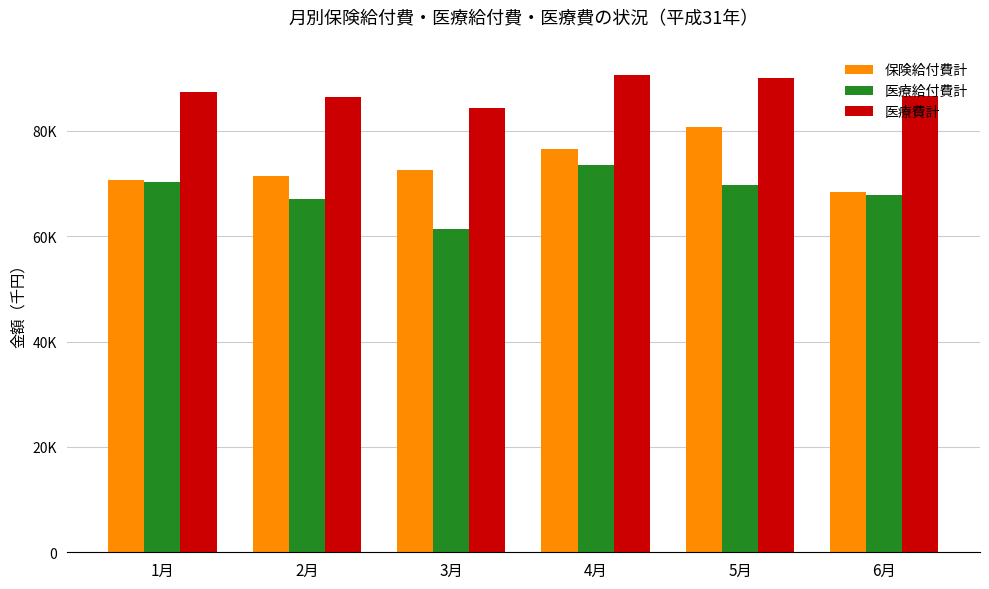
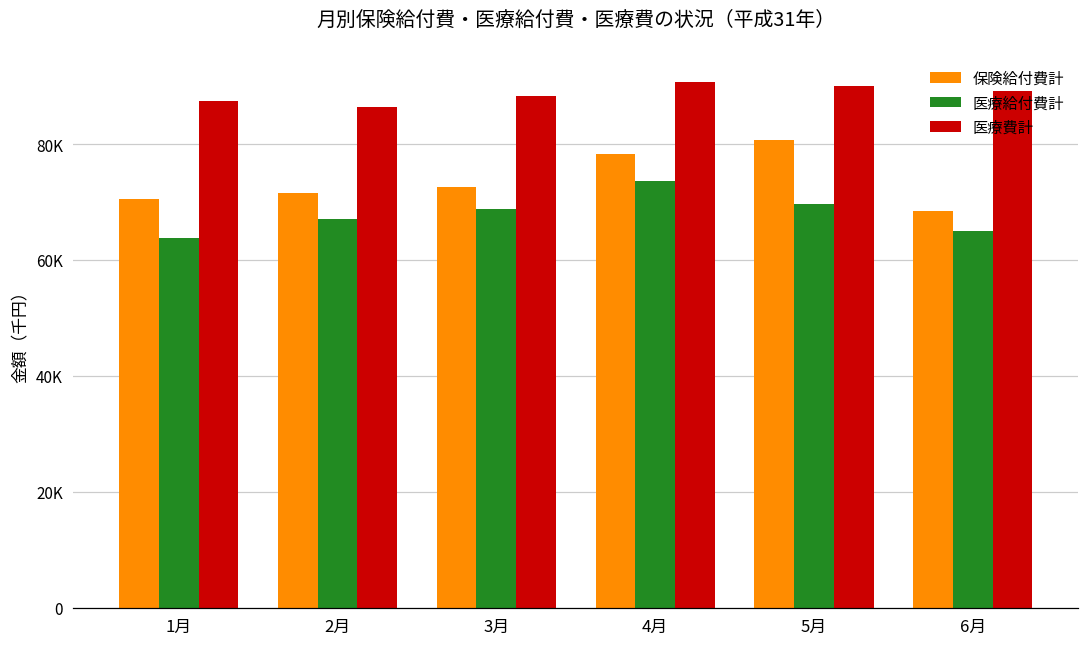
  {
    "保険給付費計": {
      "1月": 71000,
      "2月": 71000,
      "3月": 73000,
-     "4月": 77000,
+     "4月": 78000,
      "5月": 81000,
      "6月": 68000
    },
    "医療給付費計": {
-     "1月": 70000,
+     "1月": 64000,
      "2月": 67000,
-     "3月": 61000,
+     "3月": 69000,
      "4月": 74000,
      "5月": 70000,
-     "6月": 68000
+     "6月": 65000
    },
    "医療費計": {
      "1月": 87000,
      "2月": 86000,
-     "3月": 84000,
+     "3月": 88000,
      "4月": 91000,
      "5月": 90000,
-     "6月": 87000
+     "6月": 89000
    }
  }
